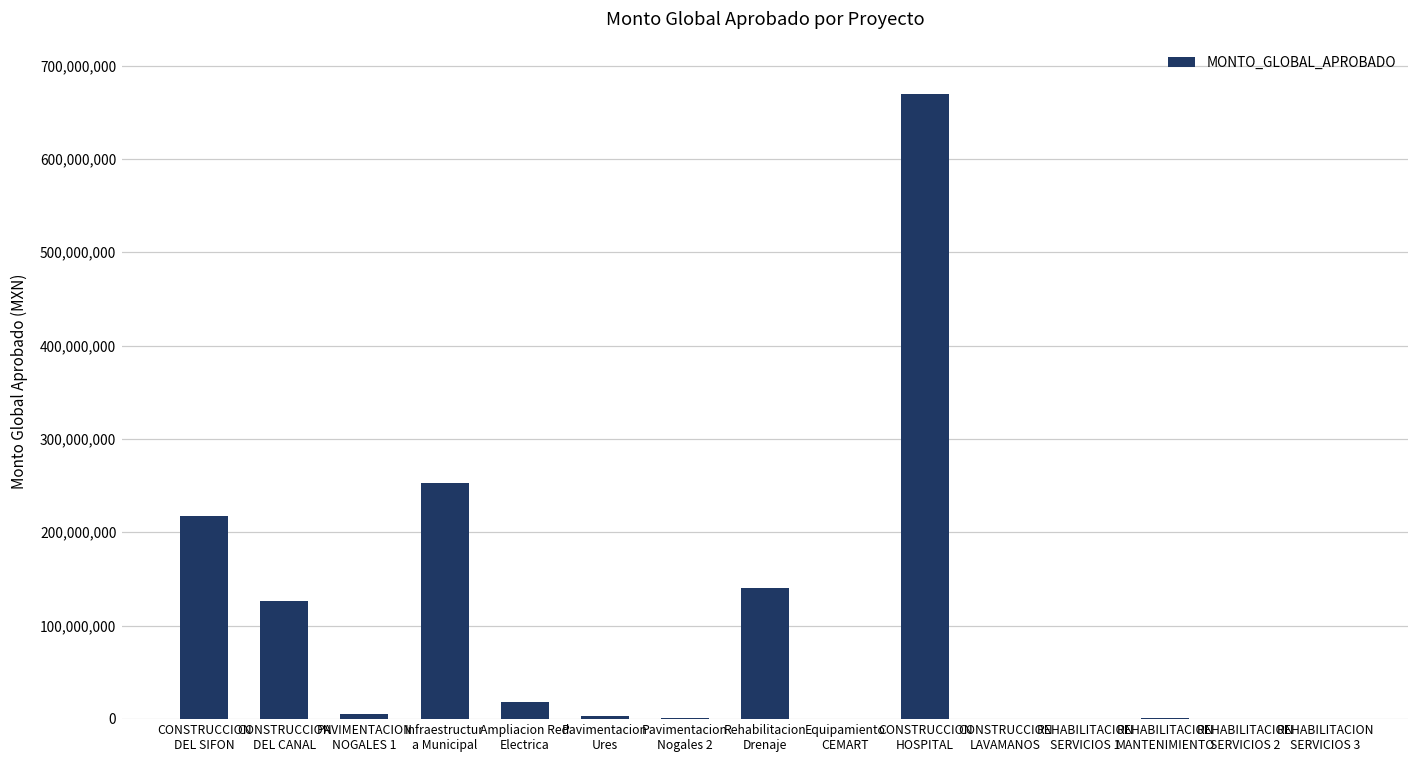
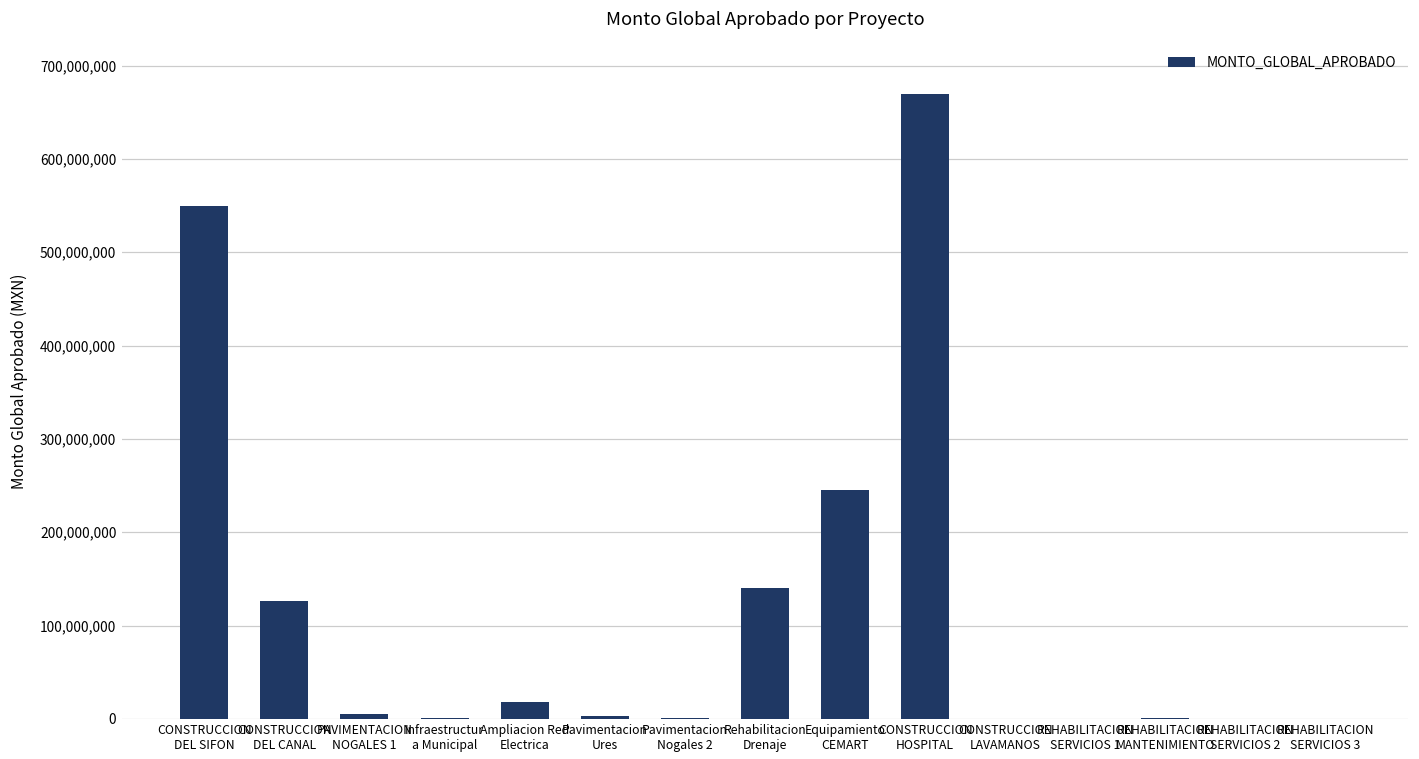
  {
-   "CONSTRUCCION DEL SIFON": "220,000,000",
-   "Infraestructur a Municipal": "250,000,000",
+   "CONSTRUCCION DEL SIFON": "550,000,000",
+   "Infraestructur a Municipal": "0",
    "Ampliacion Red Electrica": "20,000,000",
    "Pavimentacion Ures": "0",
    "Rehabilitacion Drenaje": "140,000,000",
-   "Equipamiento CEMART": "0",
+   "Equipamiento CEMART": "240,000,000",
    "CONSTRUCCION HOSPITAL": "670,000,000"
  }
